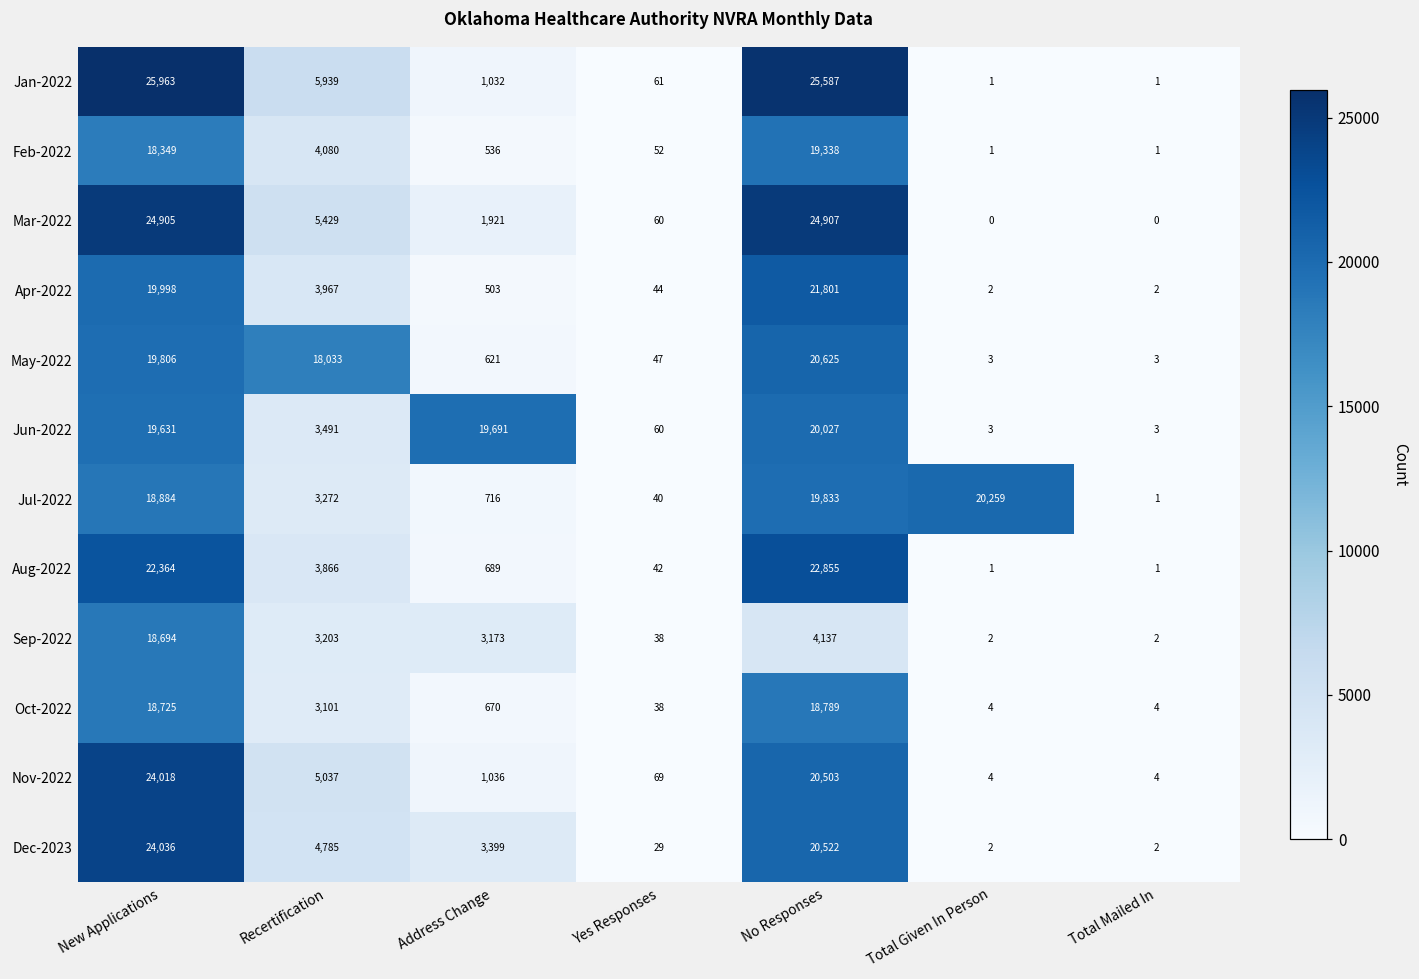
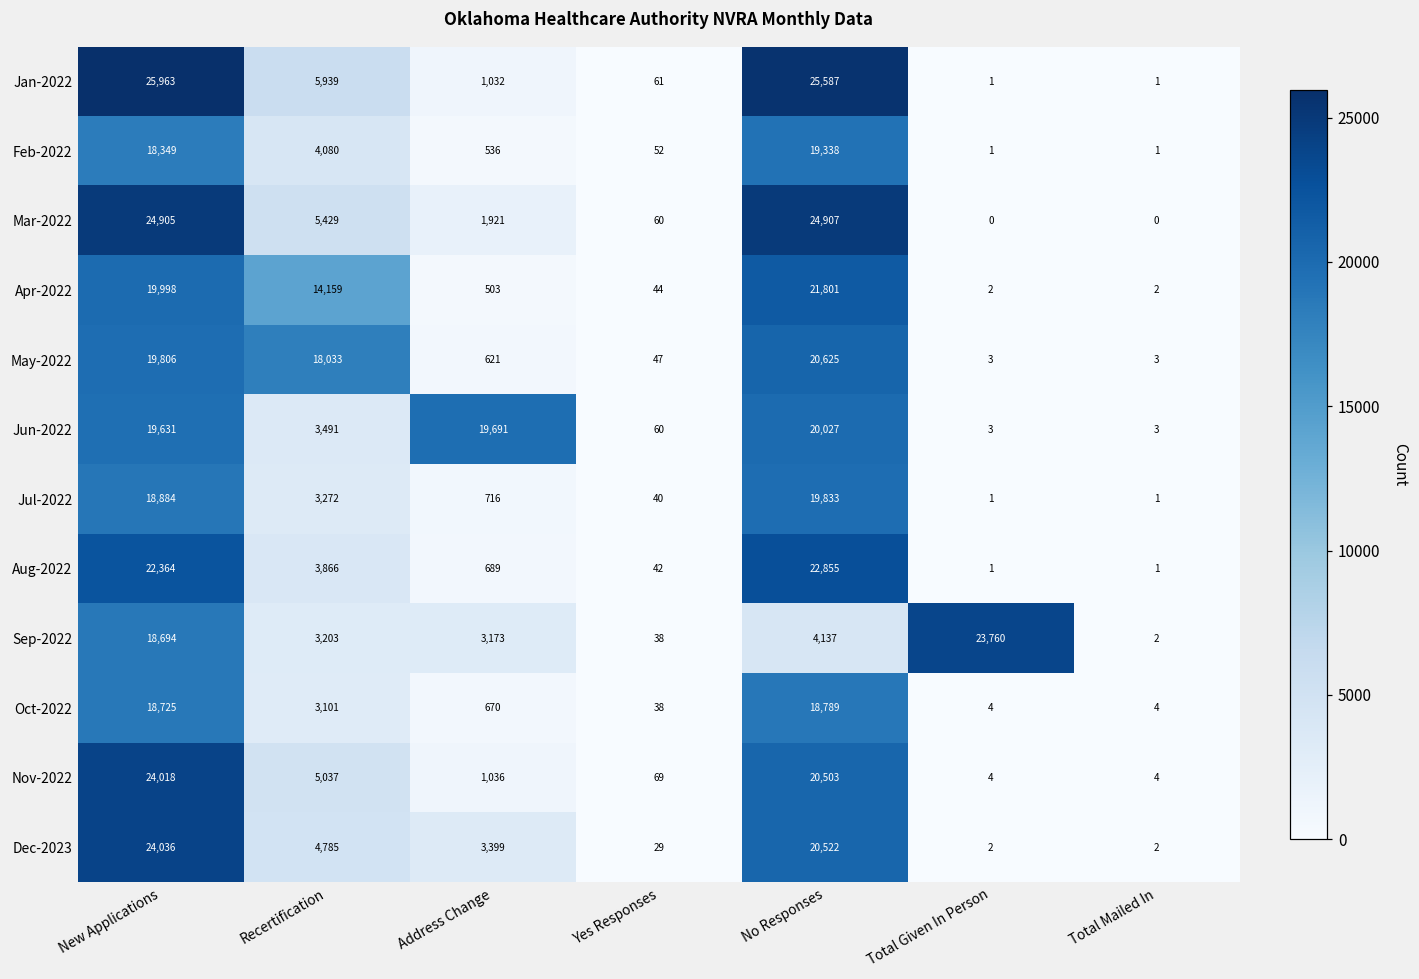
  {
    "Jan-2022": {
      "New Applications": "25,963",
      "Recertification": "5,939",
      "Address Change": "1,032",
      "Yes Responses": "61",
      "No Responses": "25,587",
      "Total Given In Person": "1",
      "Total Mailed In": "1"
    },
    "Feb-2022": {
      "New Applications": "18,349",
      "Recertification": "4,080",
      "Address Change": "536",
      "Yes Responses": "52",
      "No Responses": "19,338",
      "Total Given In Person": "1",
      "Total Mailed In": "1"
    },
    "Mar-2022": {
      "New Applications": "24,905",
      "Recertification": "5,429",
      "Address Change": "1,921",
      "Yes Responses": "60",
      "No Responses": "24,907",
      "Total Given In Person": "0",
      "Total Mailed In": "0"
    },
    "Apr-2022": {
      "New Applications": "19,998",
-     "Recertification": "3,967",
+     "Recertification": "14,159",
      "Address Change": "503",
      "Yes Responses": "44",
      "No Responses": "21,801",
      "Total Given In Person": "2",
      "Total Mailed In": "2"
    },
    "May-2022": {
      "New Applications": "19,806",
      "Recertification": "18,033",
      "Address Change": "621",
      "Yes Responses": "47",
      "No Responses": "20,625",
      "Total Given In Person": "3",
      "Total Mailed In": "3"
    },
    "Jun-2022": {
      "New Applications": "19,631",
      "Recertification": "3,491",
      "Address Change": "19,691",
      "Yes Responses": "60",
      "No Responses": "20,027",
      "Total Given In Person": "3",
      "Total Mailed In": "3"
    },
    "Jul-2022": {
      "New Applications": "18,884",
      "Recertification": "3,272",
      "Address Change": "716",
      "Yes Responses": "40",
      "No Responses": "19,833",
-     "Total Given In Person": "20,259",
+     "Total Given In Person": "1",
      "Total Mailed In": "1"
    },
    "Aug-2022": {
      "New Applications": "22,364",
      "Recertification": "3,866",
      "Address Change": "689",
      "Yes Responses": "42",
      "No Responses": "22,855",
      "Total Given In Person": "1",
      "Total Mailed In": "1"
    },
    "Sep-2022": {
      "New Applications": "18,694",
      "Recertification": "3,203",
      "Address Change": "3,173",
      "Yes Responses": "38",
      "No Responses": "4,137",
-     "Total Given In Person": "2",
+     "Total Given In Person": "23,760",
      "Total Mailed In": "2"
    },
    "Oct-2022": {
      "New Applications": "18,725",
      "Recertification": "3,101",
      "Address Change": "670",
      "Yes Responses": "38",
      "No Responses": "18,789",
      "Total Given In Person": "4",
      "Total Mailed In": "4"
    },
    "Nov-2022": {
      "New Applications": "24,018",
      "Recertification": "5,037",
      "Address Change": "1,036",
      "Yes Responses": "69",
      "No Responses": "20,503",
      "Total Given In Person": "4",
      "Total Mailed In": "4"
    },
    "Dec-2023": {
      "New Applications": "24,036",
      "Recertification": "4,785",
      "Address Change": "3,399",
      "Yes Responses": "29",
      "No Responses": "20,522",
      "Total Given In Person": "2",
      "Total Mailed In": "2"
    }
  }
